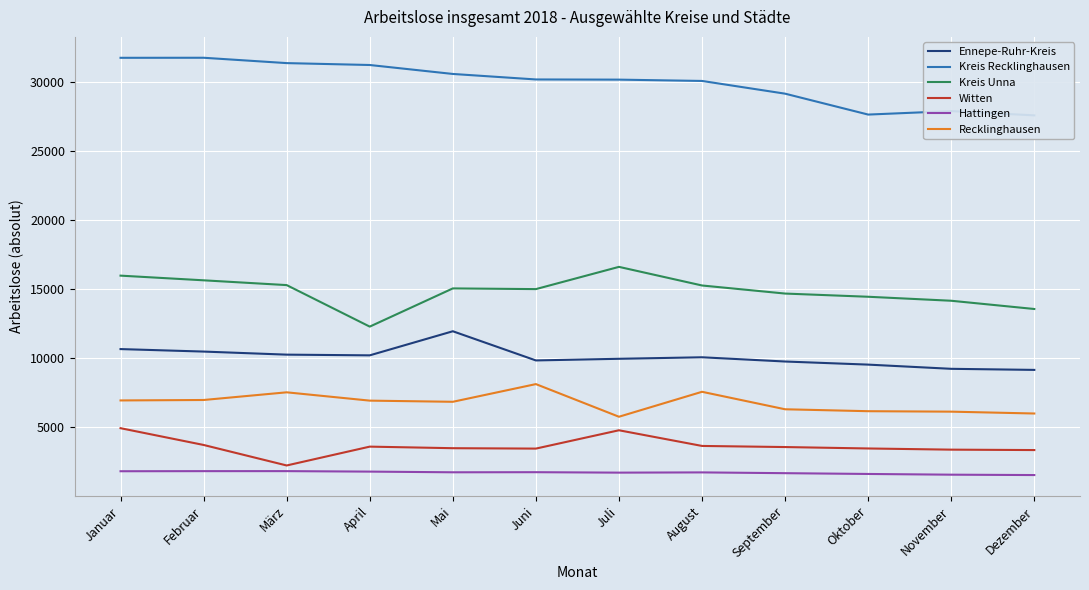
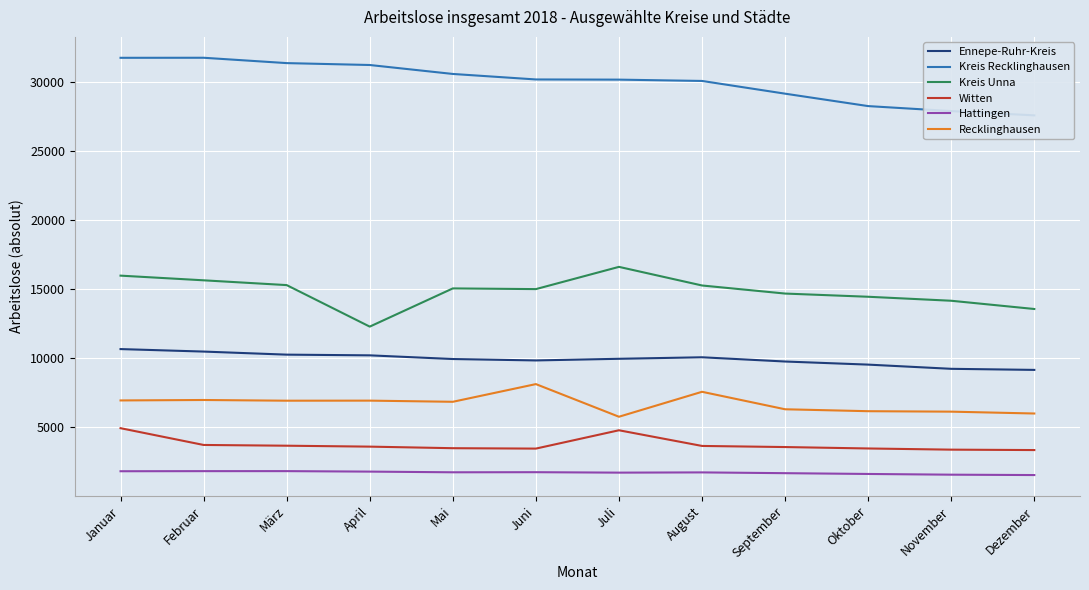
  {
    "Ennepe-Ruhr-Kreis": {
      "Januar": 10700,
      "Februar": 10500,
      "März": 10300,
      "April": 10200,
-     "Mai": 12000,
+     "Mai": 9900,
      "Juni": 9800,
      "Juli": 10000,
      "August": 10100,
      "September": 9800,
      "Oktober": 9500,
      "November": 9200,
      "Dezember": 9200
    },
    "Kreis Recklinghausen": {
      "Januar": 31700,
      "Februar": 31700,
      "März": 31300,
      "April": 31200,
      "Mai": 30600,
      "Juni": 30200,
      "Juli": 30100,
      "August": 30000,
      "September": 29100,
-     "Oktober": 27600
+     "Oktober": 28200
    },
    "Kreis Unna": {
      "Januar": 16000,
      "Februar": 15600,
      "März": 15300,
      "April": 12300,
      "Mai": 15000,
      "Juni": 15000,
      "Juli": 16600,
      "August": 15300,
      "September": 14700,
      "Oktober": 14400,
      "November": 14200,
      "Dezember": 13600
    },
    "Witten": {
      "Januar": 4900,
      "Februar": 3700,
-     "März": 2200,
+     "März": 3700,
      "April": 3600,
      "Mai": 3500,
      "Juni": 3500,
      "Juli": 4800,
      "August": 3700,
      "September": 3600,
      "Oktober": 3500,
      "November": 3400,
      "Dezember": 3400
    },
    "Hattingen": {
      "Januar": 1800,
      "Februar": 1800,
      "März": 1800,
      "April": 1800,
      "Mai": 1800,
      "Juni": 1800,
      "Juli": 1700,
      "August": 1700,
      "September": 1700,
      "Oktober": 1600,
      "November": 1600,
      "Dezember": 1600
    },
    "Recklinghausen": {
      "Januar": 7000,
      "Februar": 7000,
-     "März": 7500,
+     "März": 6900,
      "April": 6900,
      "Mai": 6900,
      "Juni": 8100,
      "Juli": 5800,
      "August": 7600,
      "September": 6300,
      "Oktober": 6200,
      "November": 6100,
      "Dezember": 6000
    }
  }
